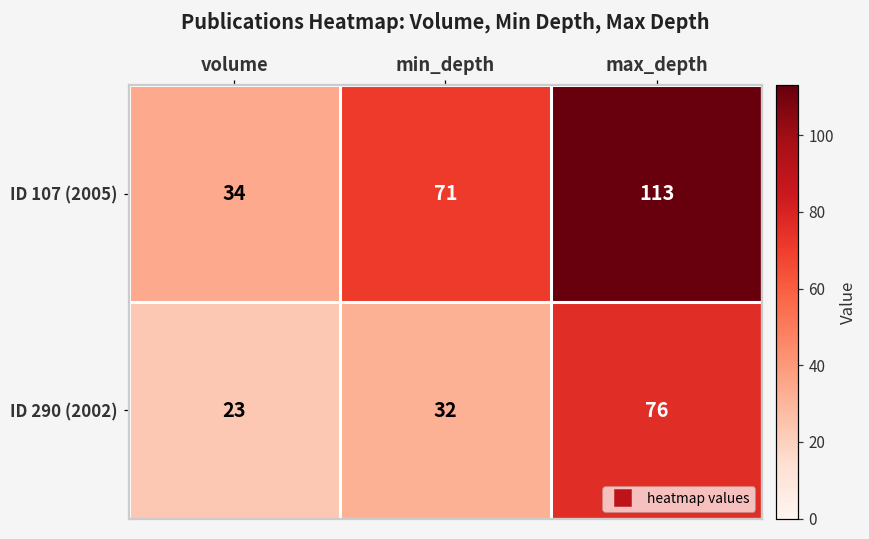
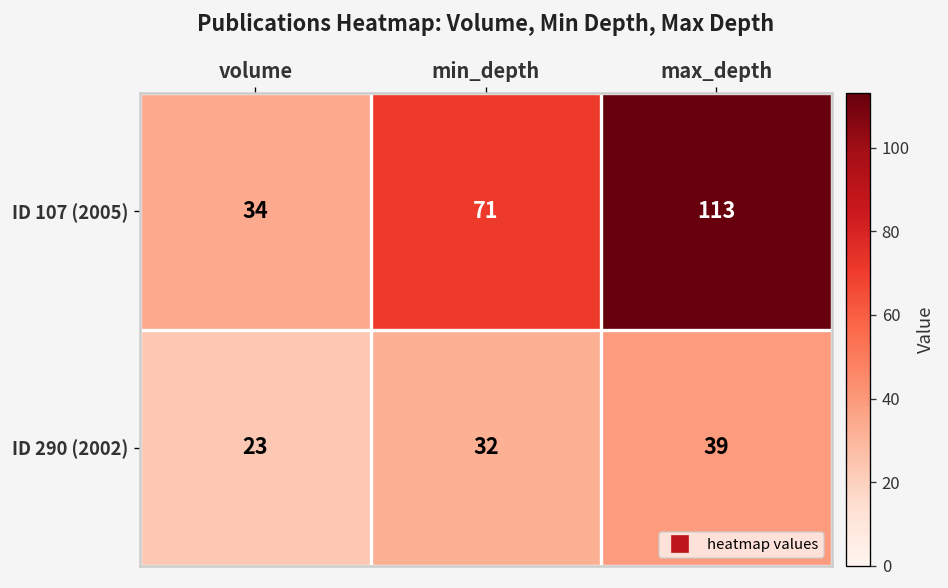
  {
    "ID 107 (2005)": {
      "volume": 34,
      "min_depth": 71,
      "max_depth": 113
    },
    "ID 290 (2002)": {
      "volume": 23,
      "min_depth": 32,
-     "max_depth": 76
+     "max_depth": 39
    }
  }
